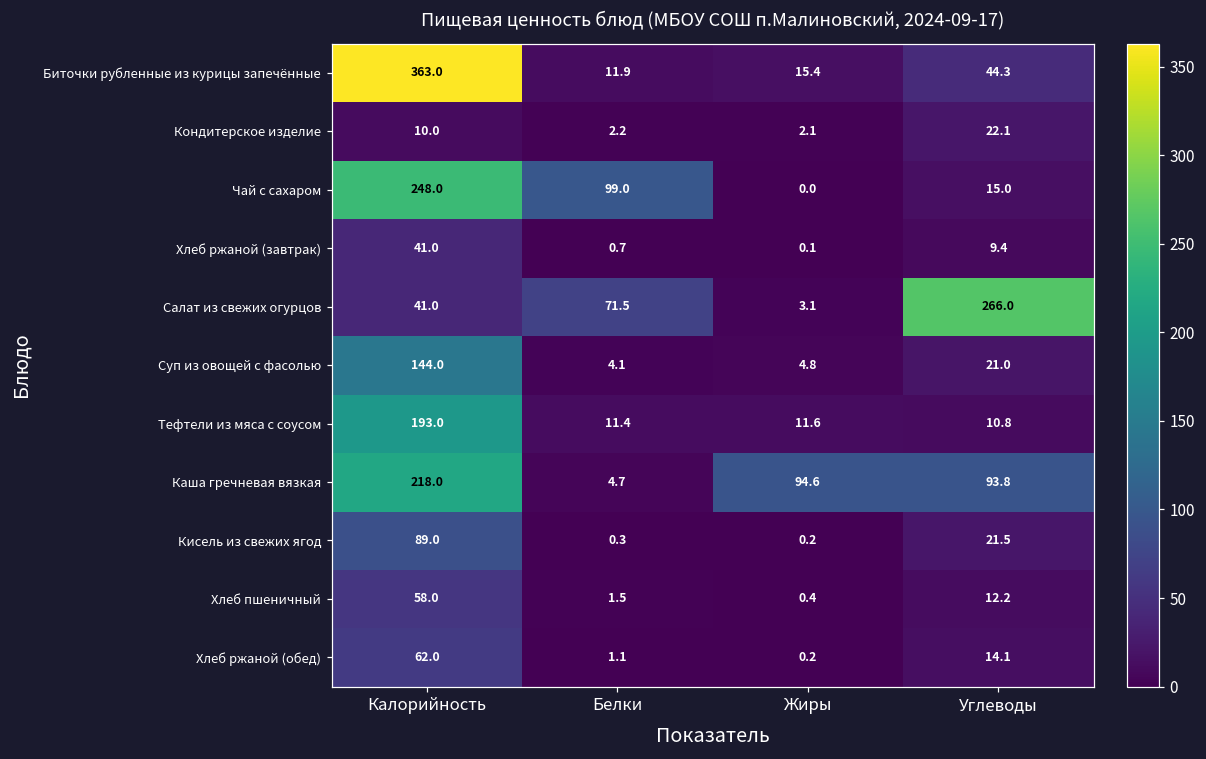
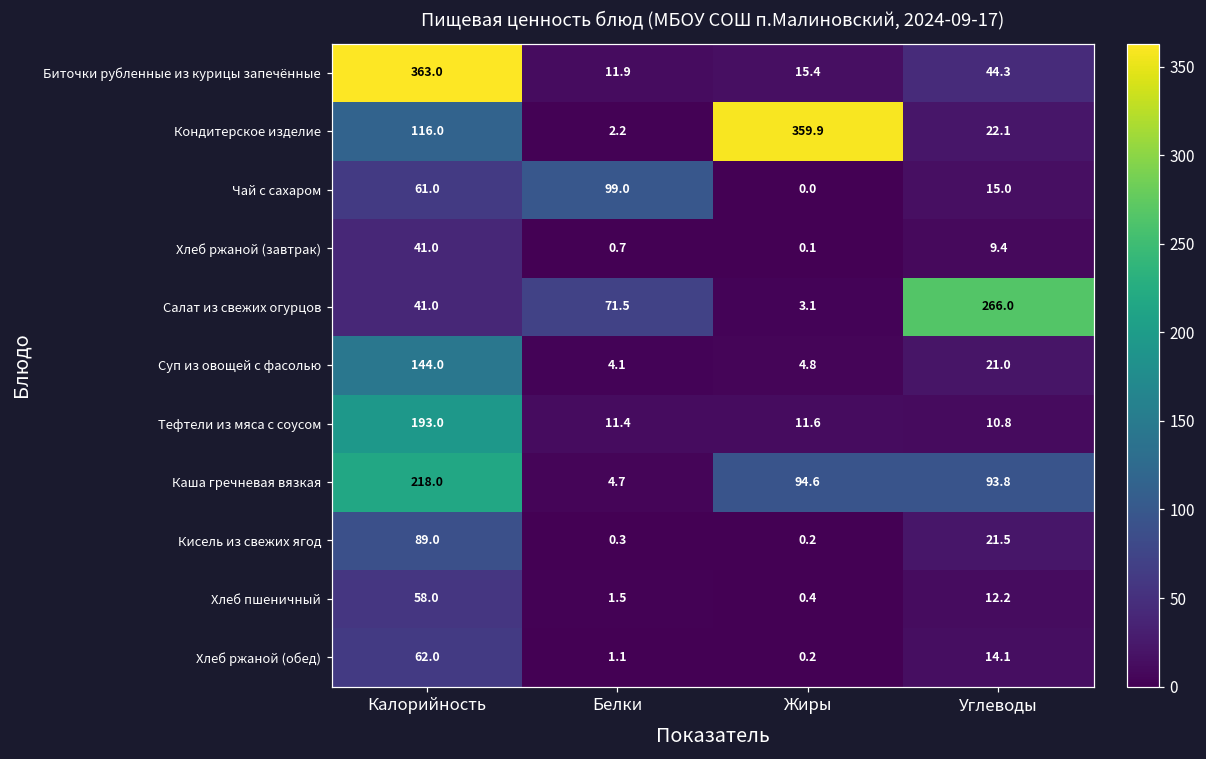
  {
    "Биточки рубленные из курицы запечённые": {
      "Калорийность": 363.0,
      "Белки": 11.9,
      "Жиры": 15.4,
      "Углеводы": 44.3
    },
    "Кондитерское изделие": {
-     "Калорийность": 10.0,
+     "Калорийность": 116.0,
      "Белки": 2.2,
-     "Жиры": 2.1,
+     "Жиры": 359.9,
      "Углеводы": 22.1
    },
    "Чай с сахаром": {
-     "Калорийность": 248.0,
+     "Калорийность": 61.0,
      "Белки": 99.0,
      "Жиры": 0.0,
      "Углеводы": 15.0
    },
    "Хлеб ржаной (завтрак)": {
      "Калорийность": 41.0,
      "Белки": 0.7,
      "Жиры": 0.1,
      "Углеводы": 9.4
    },
    "Салат из свежих огурцов": {
      "Калорийность": 41.0,
      "Белки": 71.5,
      "Жиры": 3.1,
      "Углеводы": 266.0
    },
    "Суп из овощей с фасолью": {
      "Калорийность": 144.0,
      "Белки": 4.1,
      "Жиры": 4.8,
      "Углеводы": 21.0
    },
    "Тефтели из мяса с соусом": {
      "Калорийность": 193.0,
      "Белки": 11.4,
      "Жиры": 11.6,
      "Углеводы": 10.8
    },
    "Каша гречневая вязкая": {
      "Калорийность": 218.0,
      "Белки": 4.7,
      "Жиры": 94.6,
      "Углеводы": 93.8
    },
    "Кисель из свежих ягод": {
      "Калорийность": 89.0,
      "Белки": 0.3,
      "Жиры": 0.2,
      "Углеводы": 21.5
    },
    "Хлеб пшеничный": {
      "Калорийность": 58.0,
      "Белки": 1.5,
      "Жиры": 0.4,
      "Углеводы": 12.2
    },
    "Хлеб ржаной (обед)": {
      "Калорийность": 62.0,
      "Белки": 1.1,
      "Жиры": 0.2,
      "Углеводы": 14.1
    }
  }
